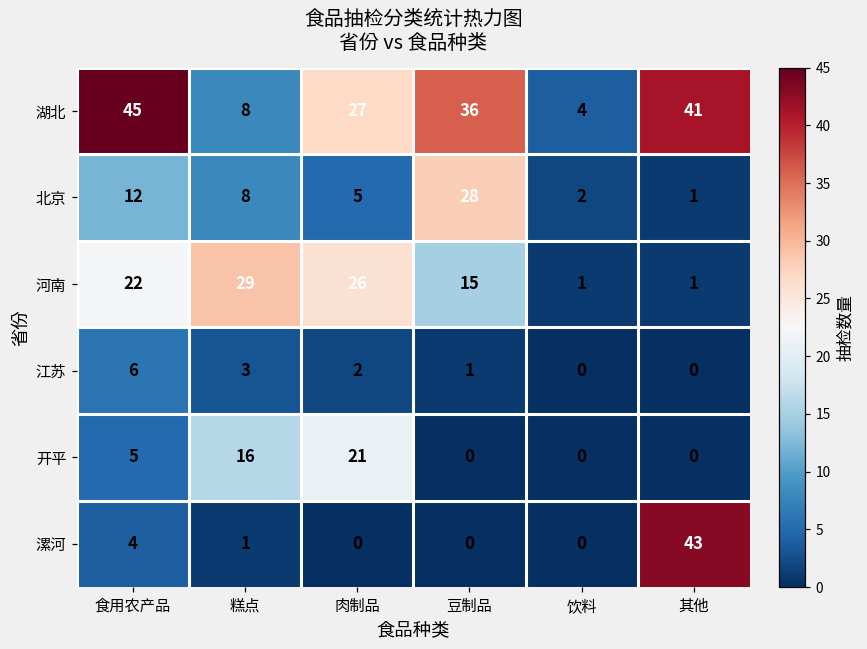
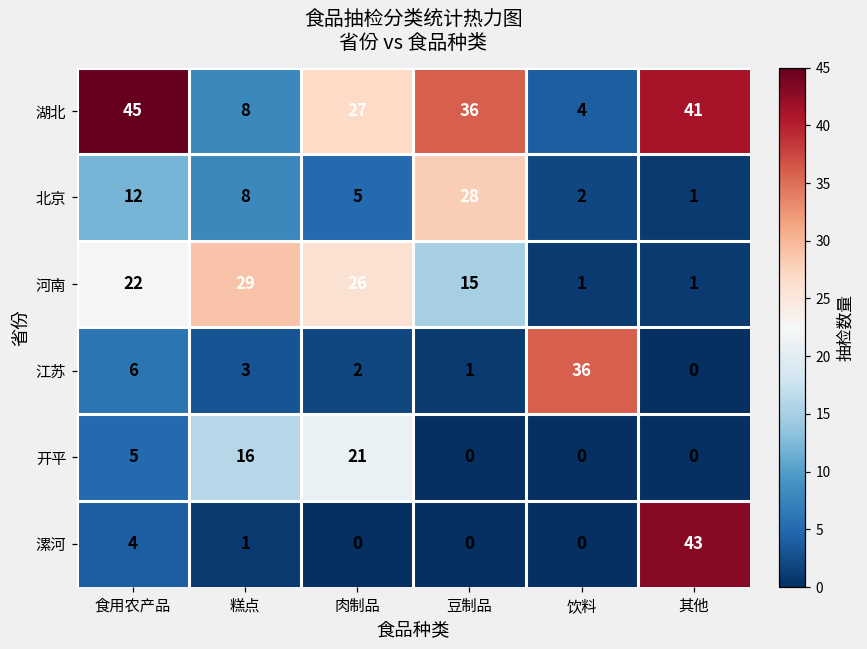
  {
    "湖北": {
      "食用农产品": 45,
      "糕点": 8,
      "肉制品": 27,
      "豆制品": 36,
      "饮料": 4,
      "其他": 41
    },
    "北京": {
      "食用农产品": 12,
      "糕点": 8,
      "肉制品": 5,
      "豆制品": 28,
      "饮料": 2,
      "其他": 1
    },
    "河南": {
      "食用农产品": 22,
      "糕点": 29,
      "豆制品": 15,
      "饮料": 1,
      "其他": 1
    },
    "江苏": {
      "食用农产品": 6,
      "糕点": 3,
      "肉制品": 2,
      "豆制品": 1,
-     "饮料": 0,
+     "饮料": 36,
      "其他": 0
    },
    "开平": {
      "食用农产品": 5,
      "糕点": 16,
      "肉制品": 21,
      "豆制品": 0,
      "饮料": 0,
      "其他": 0
    },
    "漯河": {
      "食用农产品": 4,
      "糕点": 1,
      "肉制品": 0,
      "豆制品": 0,
      "饮料": 0,
      "其他": 43
    }
  }
